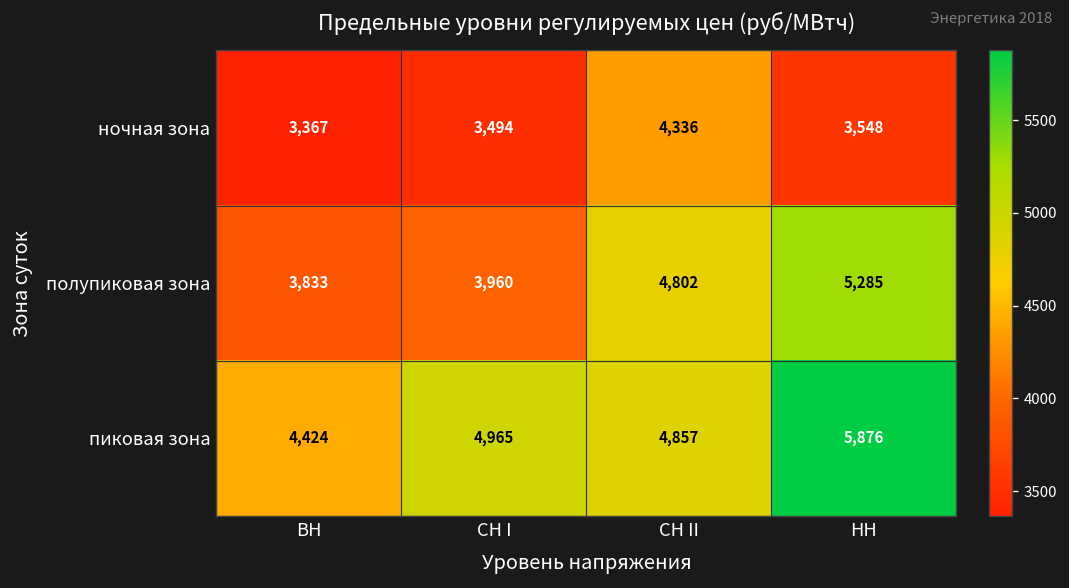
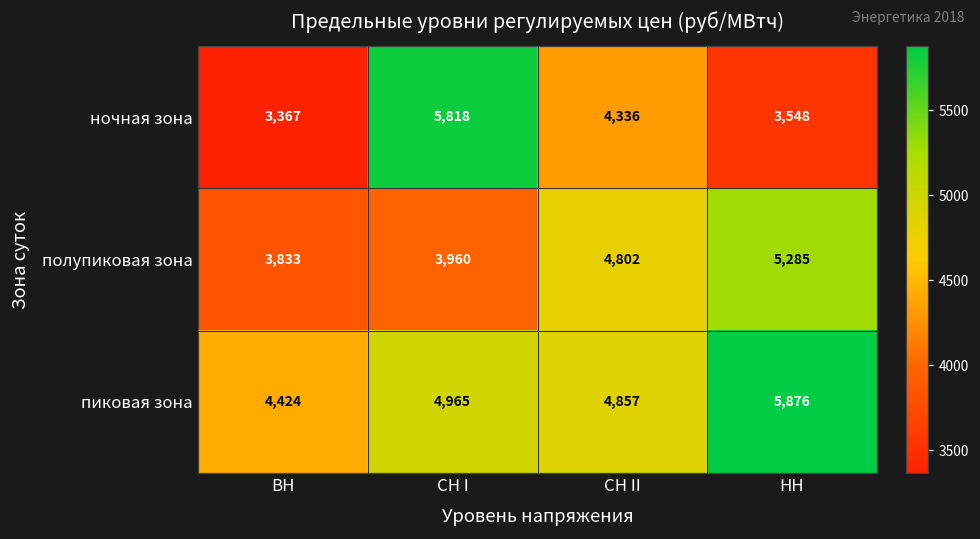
  {
    "ночная зона": {
      "ВН": "3,367",
-     "СН I": "3,494",
+     "СН I": "5,818",
      "СН II": "4,336",
      "НН": "3,548"
    },
    "полупиковая зона": {
      "ВН": "3,833",
      "СН I": "3,960",
      "СН II": "4,802",
      "НН": "5,285"
    },
    "пиковая зона": {
      "ВН": "4,424",
      "СН I": "4,965",
      "СН II": "4,857",
      "НН": "5,876"
    }
  }
